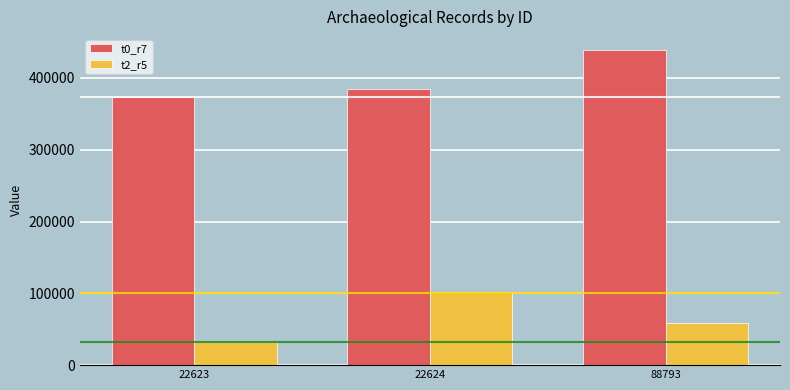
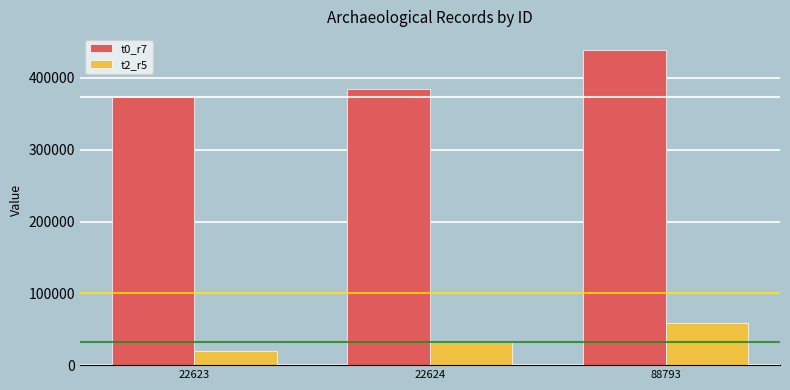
  {
    "t0_r7": {
      "22623": 370000,
      "22624": 380000,
      "88793": 440000
    },
    "t2_r5": {
-     "22623": 30000,
-     "22624": 100000,
+     "22623": 20000,
+     "22624": 30000,
      "88793": 60000
    }
  }
